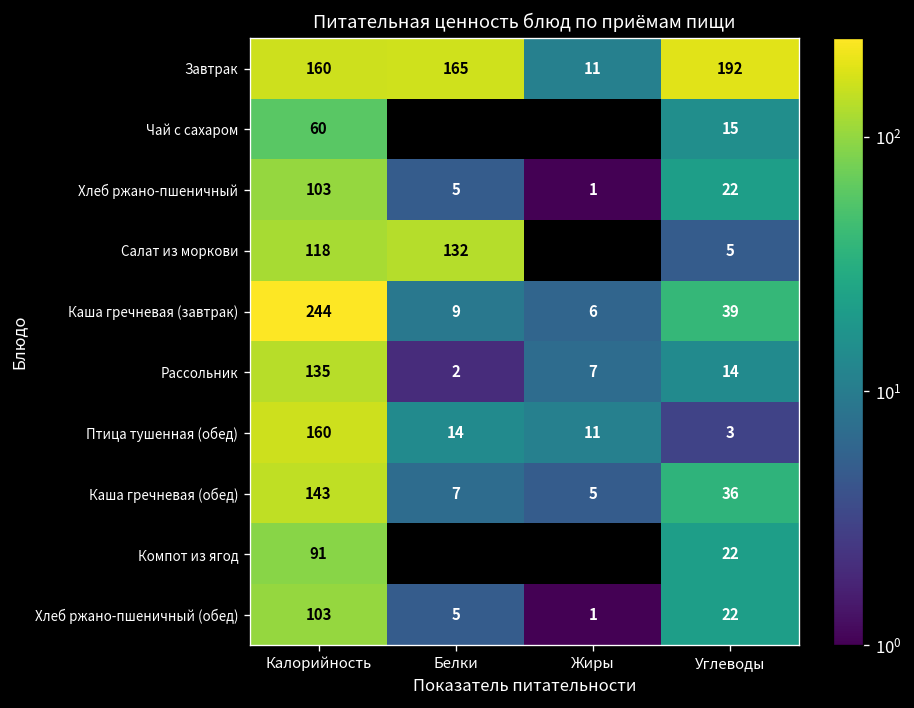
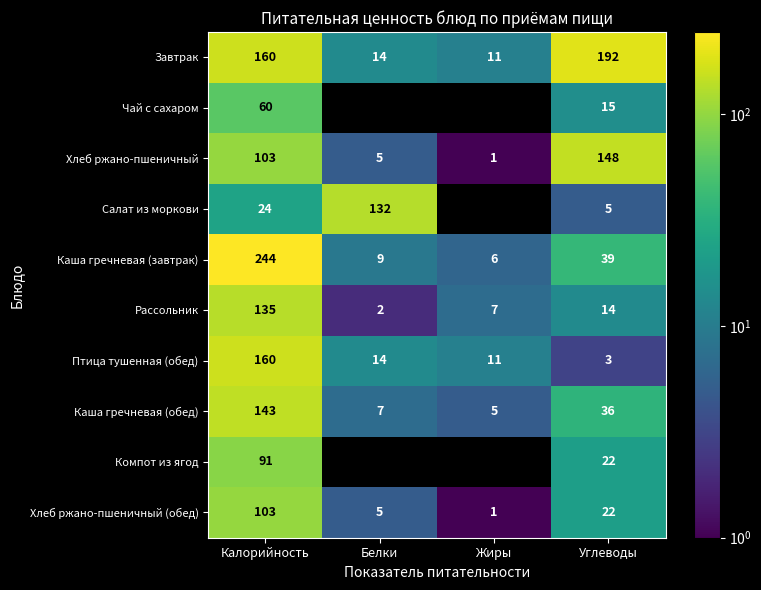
  {
    "Завтрак": {
      "Калорийность": 160,
-     "Белки": 165,
+     "Белки": 14,
      "Жиры": 11,
      "Углеводы": 192
    },
    "Чай с сахаром": {
      "Калорийность": 60,
      "Углеводы": 15
    },
    "Хлеб ржано-пшеничный": {
      "Калорийность": 103,
      "Белки": 5,
      "Жиры": 1,
-     "Углеводы": 22
+     "Углеводы": 148
    },
    "Салат из моркови": {
-     "Калорийность": 118,
+     "Калорийность": 24,
      "Белки": 132,
      "Углеводы": 5
    },
    "Каша гречневая (завтрак)": {
      "Калорийность": 244,
      "Белки": 9,
      "Жиры": 6,
      "Углеводы": 39
    },
    "Рассольник": {
      "Калорийность": 135,
      "Белки": 2,
      "Жиры": 7,
      "Углеводы": 14
    },
    "Птица тушенная (обед)": {
      "Калорийность": 160,
      "Белки": 14,
      "Жиры": 11,
      "Углеводы": 3
    },
    "Каша гречневая (обед)": {
      "Калорийность": 143,
      "Белки": 7,
      "Жиры": 5,
      "Углеводы": 36
    },
    "Компот из ягод": {
      "Калорийность": 91,
      "Углеводы": 22
    },
    "Хлеб ржано-пшеничный (обед)": {
      "Калорийность": 103,
      "Белки": 5,
      "Жиры": 1,
      "Углеводы": 22
    }
  }
